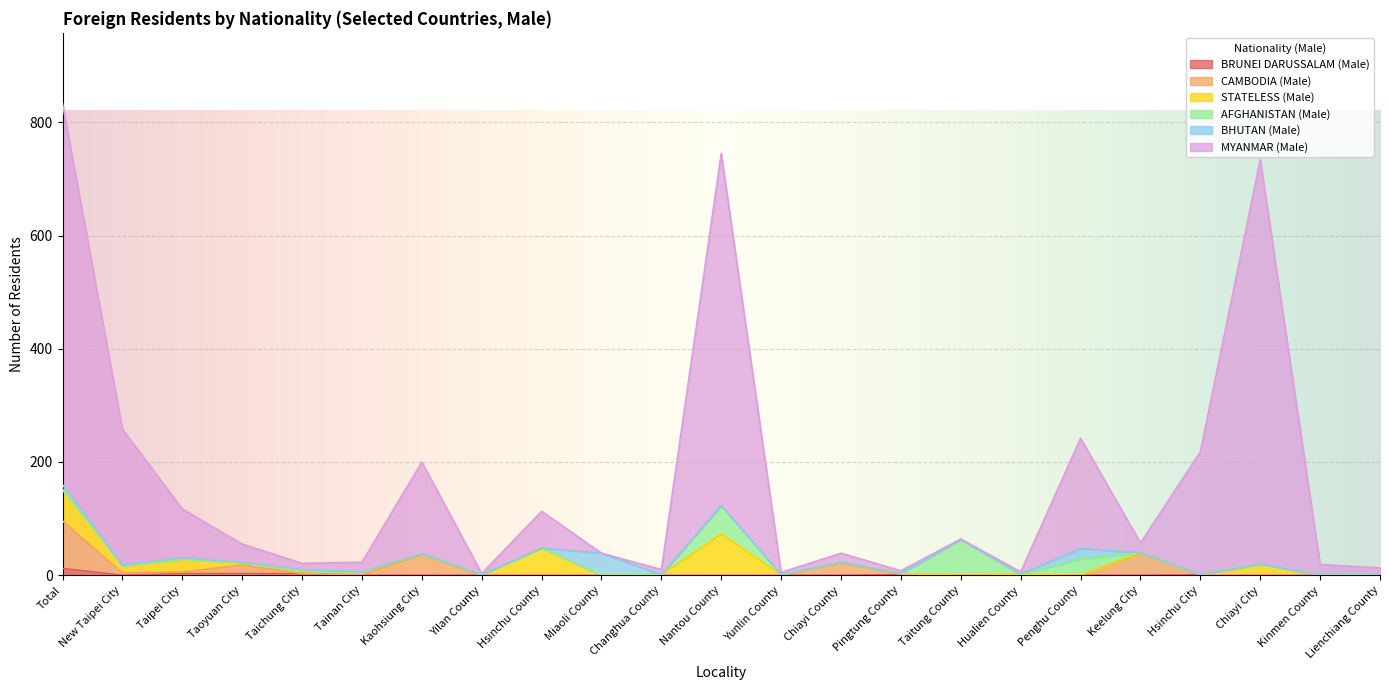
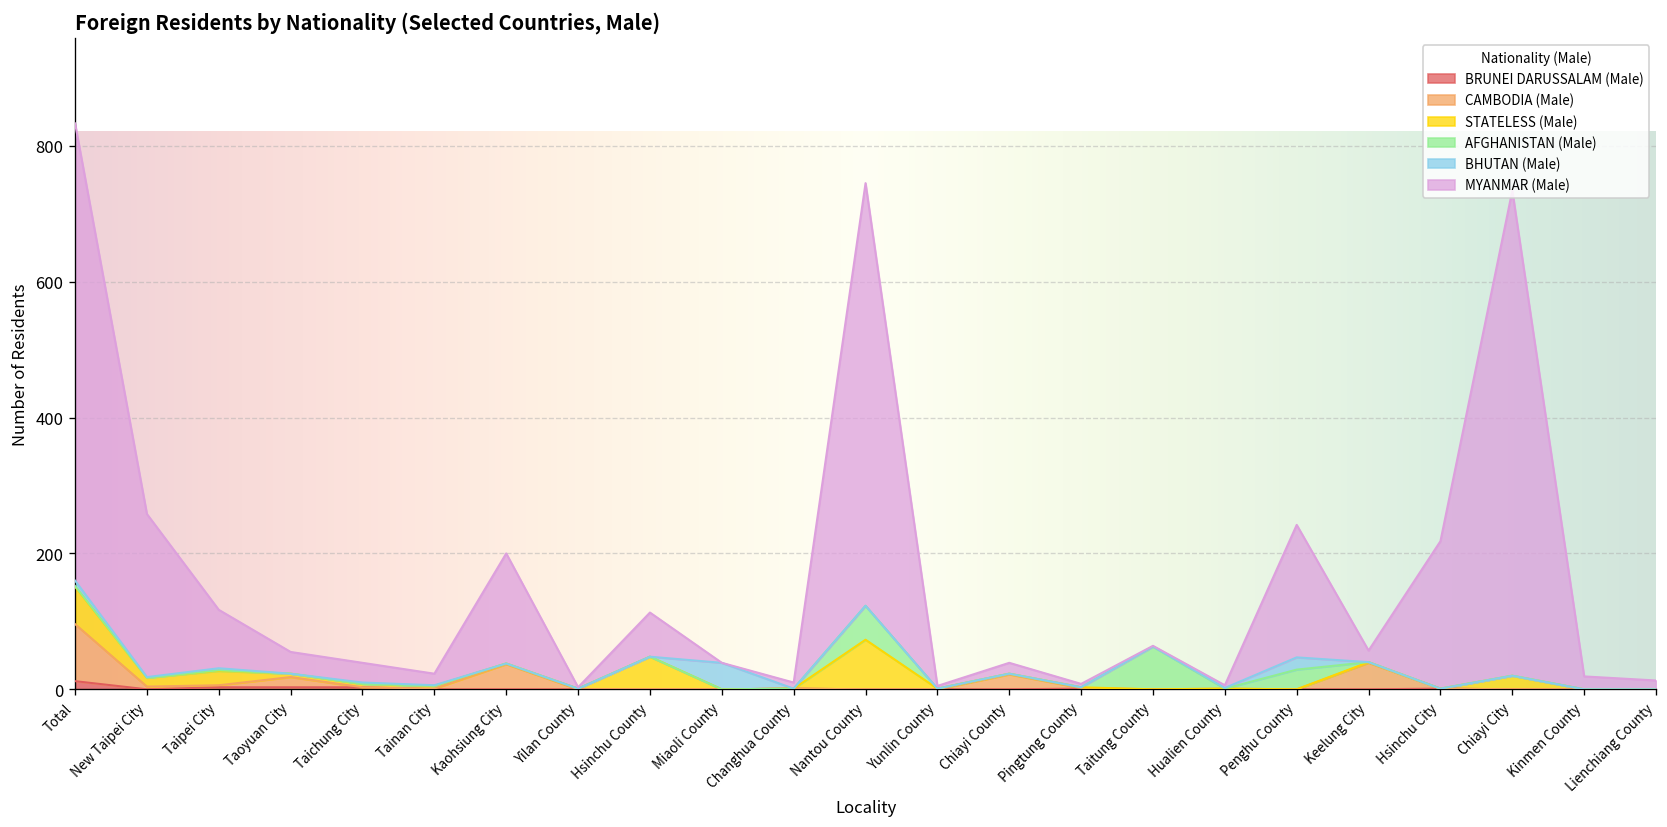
  {
    "BRUNEI DARUSSALAM (Male)": {
      "Total": 10,
      "Taoyuan City": 0,
      "Kaohsiung City": 0,
      "Chiayi County": 0,
      "Keelung City": 0
    },
    "CAMBODIA (Male)": {
      "Total": 80,
      "Taoyuan City": 20
    },
    "STATELESS (Male)": {
      "Nantou County": 70
    },
    "AFGHANISTAN (Male)": {
      "Penghu County": 30
    },
    "BHUTAN (Male)": {
      "Total": 10,
      "Penghu County": 20
    },
    "MYANMAR (Male)": {
      "Total": 670,
      "New Taipei City": 240,
      "Taipei City": 90,
      "Taoyuan City": 30,
-     "Taichung City": 10,
+     "Taichung City": 30,
      "Tainan City": 20,
      "Kaohsiung City": 160,
      "Hsinchu County": 70,
      "Changhua County": 10,
      "Nantou County": 620,
      "Chiayi County": 20,
      "Pingtung County": 10,
      "Penghu County": 200,
      "Keelung City": 20,
      "Hsinchu City": 220,
      "Chiayi City": 710,
      "Kinmen County": 20,
      "Lienchiang County": 10
    }
  }
